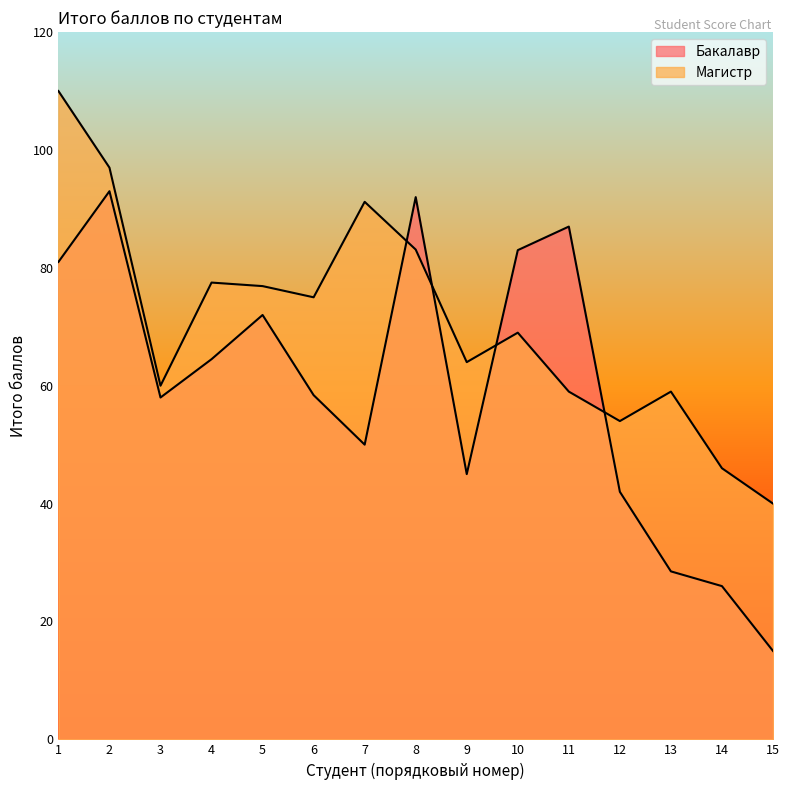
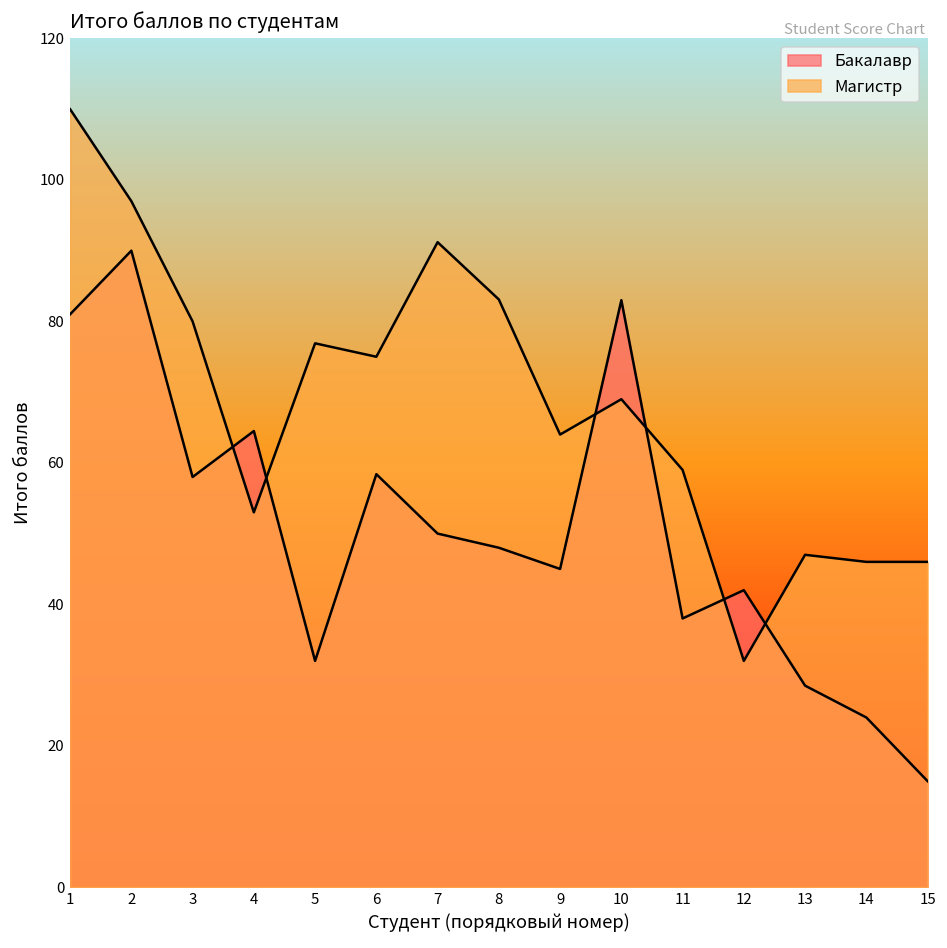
  {
    "Бакалавр": {
      "1": 81,
-     "2": 93,
+     "2": 90,
      "3": 58,
      "4": 65,
-     "5": 72,
+     "5": 32,
      "6": 58,
      "7": 50,
-     "8": 92,
+     "8": 48,
      "9": 45,
      "10": 83,
-     "11": 87,
+     "11": 38,
      "12": 42,
      "13": 29,
-     "14": 26,
+     "14": 24,
      "15": 15
    },
    "Магистр": {
      "1": 110,
      "2": 97,
-     "3": 60,
-     "4": 78,
+     "3": 80,
+     "4": 53,
      "5": 77,
      "6": 75,
      "7": 91,
      "8": 83,
      "9": 64,
      "10": 69,
      "11": 59,
-     "12": 54,
-     "13": 59,
+     "12": 32,
+     "13": 47,
      "14": 46,
-     "15": 40
+     "15": 46
    }
  }
